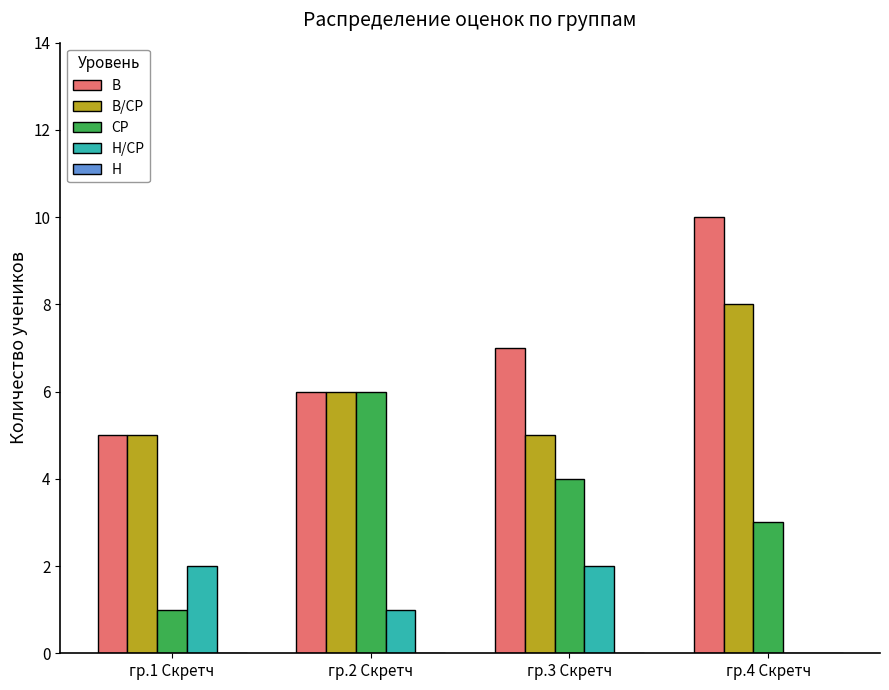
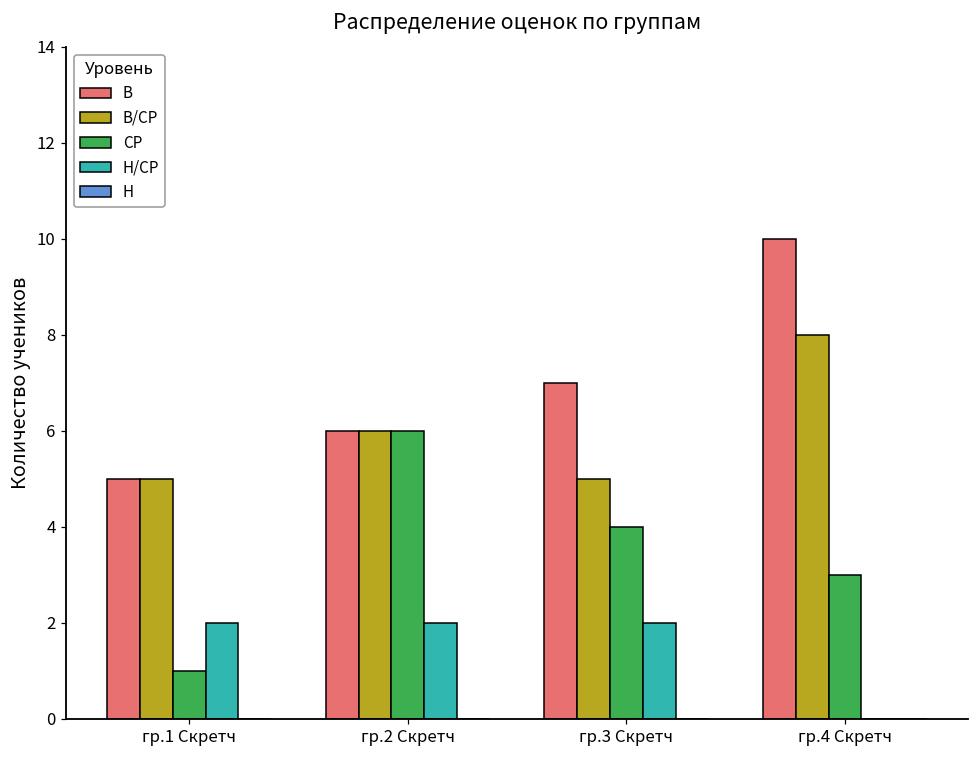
  {
    "В": {
      "гр.1 Скретч": 5,
      "гр.2 Скретч": 6,
      "гр.3 Скретч": 7,
      "гр.4 Скретч": 10
    },
    "В/СР": {
      "гр.1 Скретч": 5,
      "гр.2 Скретч": 6,
      "гр.3 Скретч": 5,
      "гр.4 Скретч": 8
    },
    "СР": {
      "гр.1 Скретч": 1,
      "гр.2 Скретч": 6,
      "гр.3 Скретч": 4,
      "гр.4 Скретч": 3
    },
    "Н/СР": {
      "гр.1 Скретч": 2,
-     "гр.2 Скретч": 1,
+     "гр.2 Скретч": 2,
      "гр.3 Скретч": 2,
      "гр.4 Скретч": 0
    },
    "Н": {
      "гр.1 Скретч": 0,
      "гр.2 Скретч": 0,
      "гр.3 Скретч": 0,
      "гр.4 Скретч": 0
    }
  }
